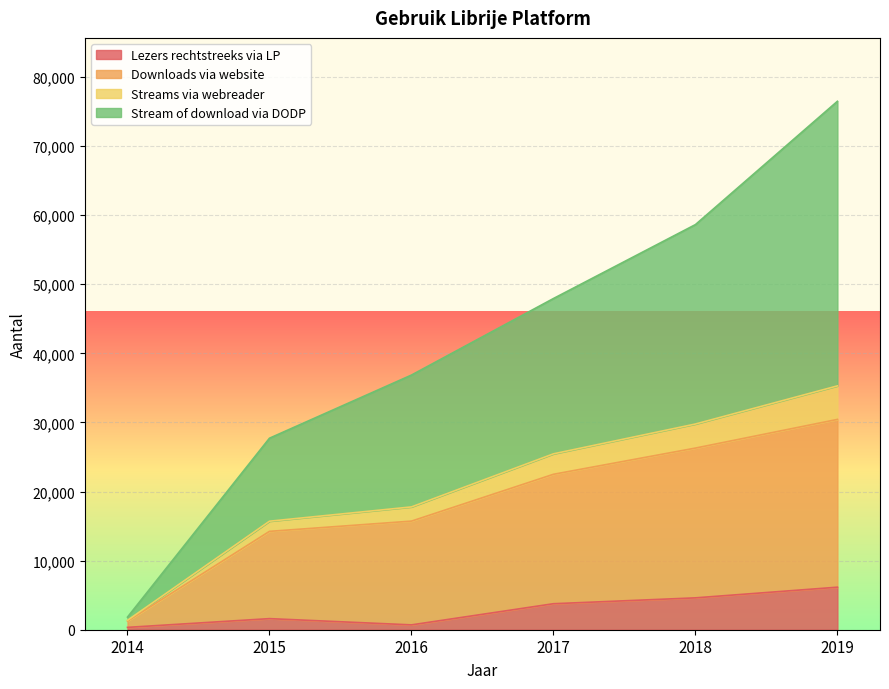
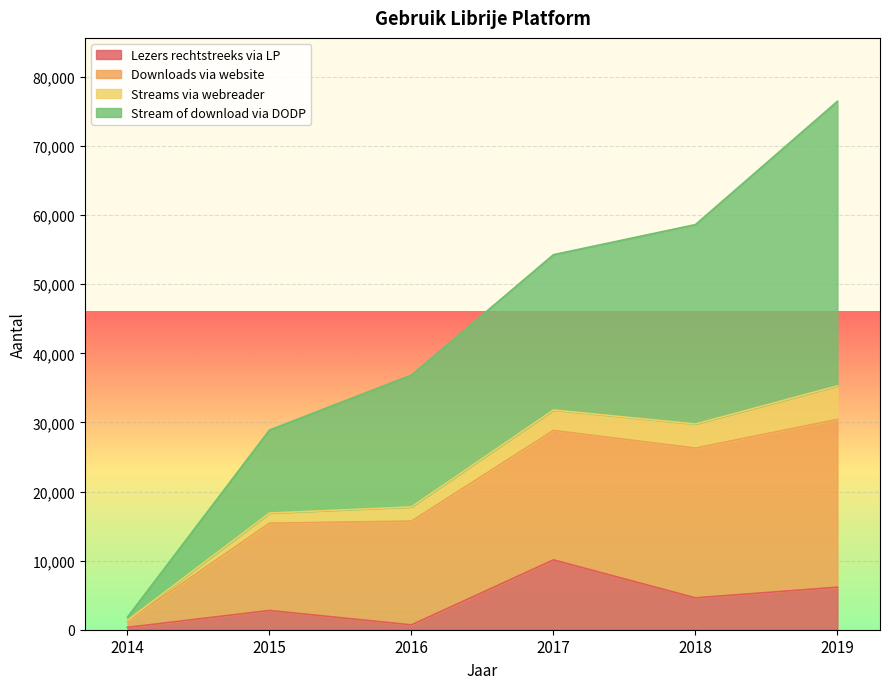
  {
    "Lezers rechtstreeks via LP": {
      "2014": "0",
-     "2015": "2,000",
+     "2015": "3,000",
      "2016": "1,000",
-     "2017": "4,000",
+     "2017": "10,000",
      "2018": "5,000",
      "2019": "6,000"
    },
    "Stream of download via DODP": {
      "2014": "0",
      "2015": "12,000",
      "2016": "19,000",
      "2017": "22,000",
      "2018": "29,000",
      "2019": "41,000"
    }
  }
